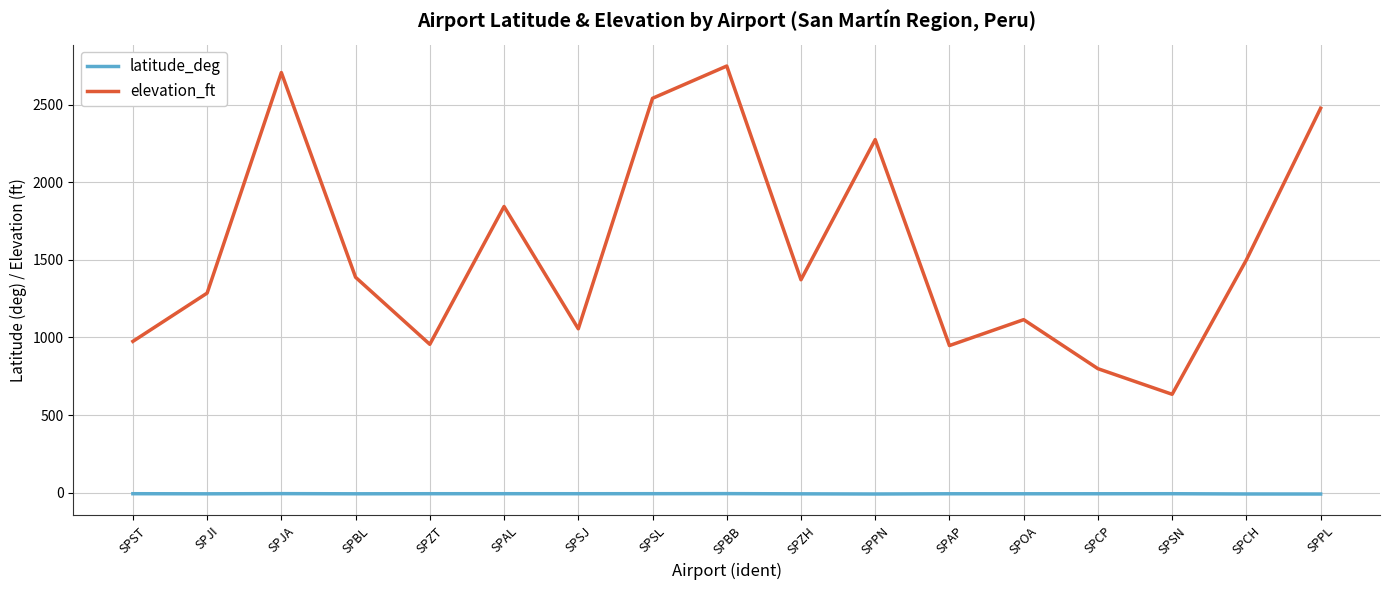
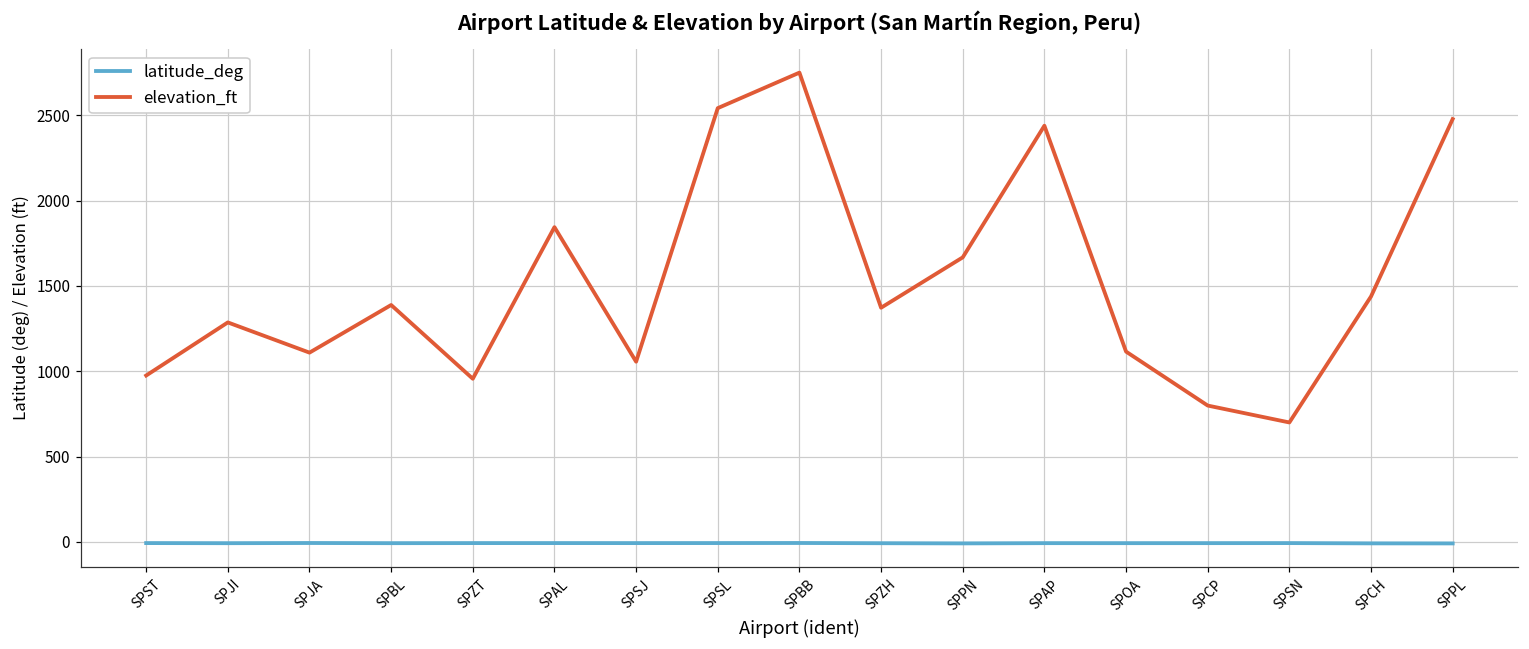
  {
    "latitude_deg": {
      "SPST": -10,
      "SPJI": -10,
      "SPJA": -10,
      "SPBL": -10,
      "SPZT": -10,
      "SPAL": -10,
      "SPSJ": -10,
      "SPSL": -10,
      "SPBB": -10,
      "SPZH": -10,
      "SPPN": -10,
      "SPAP": -10,
      "SPOA": -10,
      "SPCP": -10,
      "SPSN": -10,
      "SPCH": -10,
      "SPPL": -10
    },
    "elevation_ft": {
      "SPST": 980,
      "SPJI": 1290,
-     "SPJA": 2710,
+     "SPJA": 1110,
      "SPBL": 1390,
      "SPZT": 960,
      "SPAL": 1840,
      "SPSJ": 1060,
      "SPSL": 2540,
      "SPBB": 2750,
      "SPZH": 1370,
-     "SPPN": 2280,
-     "SPAP": 950,
+     "SPPN": 1670,
+     "SPAP": 2440,
      "SPOA": 1120,
      "SPCP": 800,
-     "SPSN": 630,
-     "SPCH": 1500,
+     "SPSN": 700,
+     "SPCH": 1440,
      "SPPL": 2480
    }
  }
